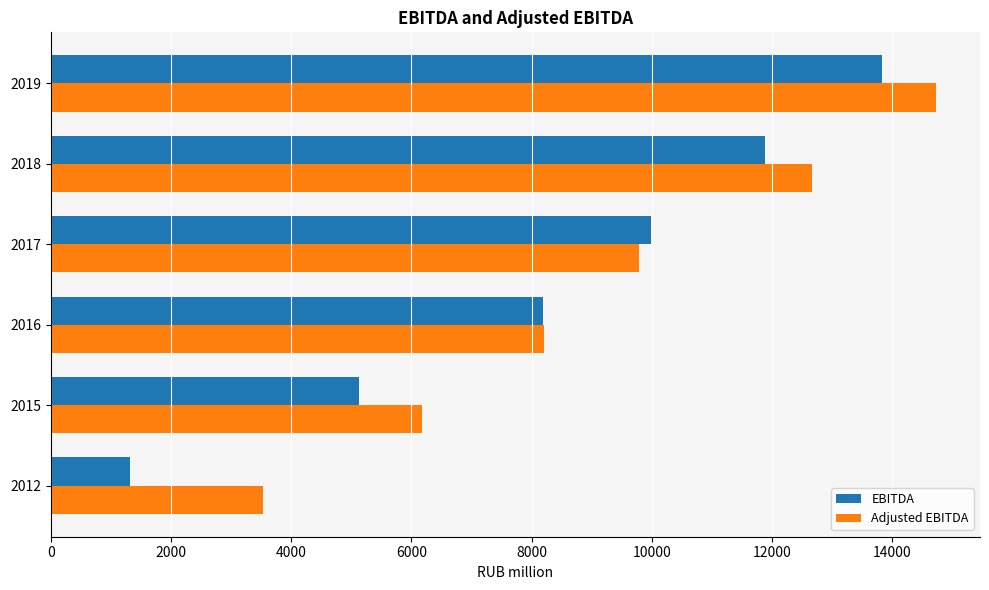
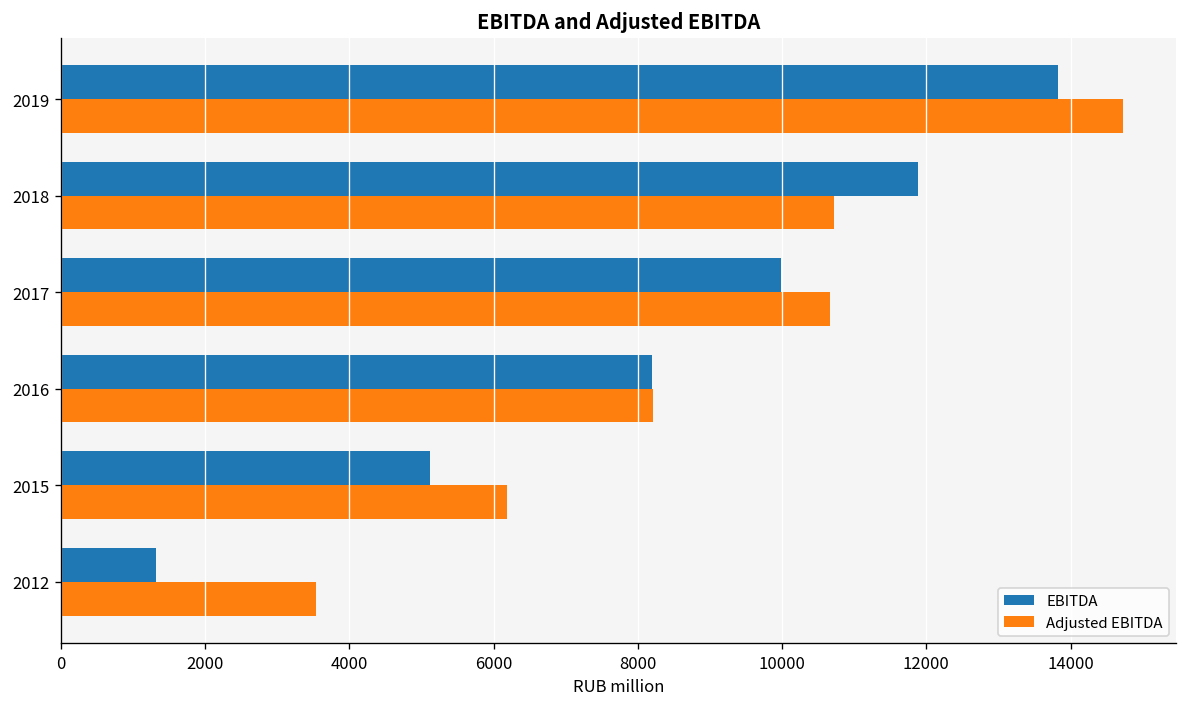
  {
    "EBITDA": {
      "2019": 13800,
      "2018": 11900,
      "2017": 10000,
      "2016": 8200,
      "2015": 5100,
      "2012": 1300
    },
    "Adjusted EBITDA": {
      "2019": 14700,
-     "2018": 12700,
-     "2017": 9800,
+     "2018": 10700,
+     "2017": 10700,
      "2016": 8200,
      "2015": 6200,
      "2012": 3500
    }
  }
